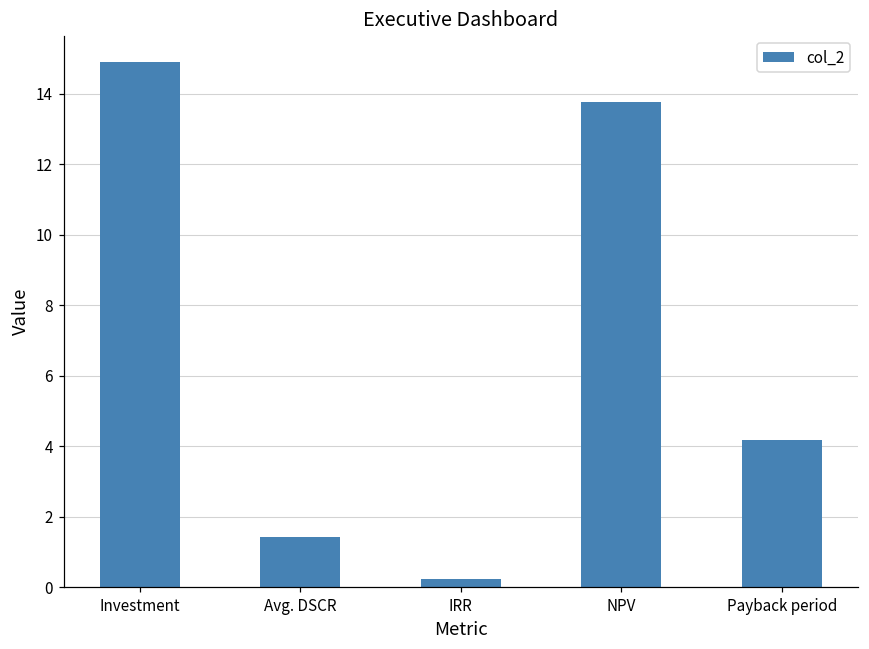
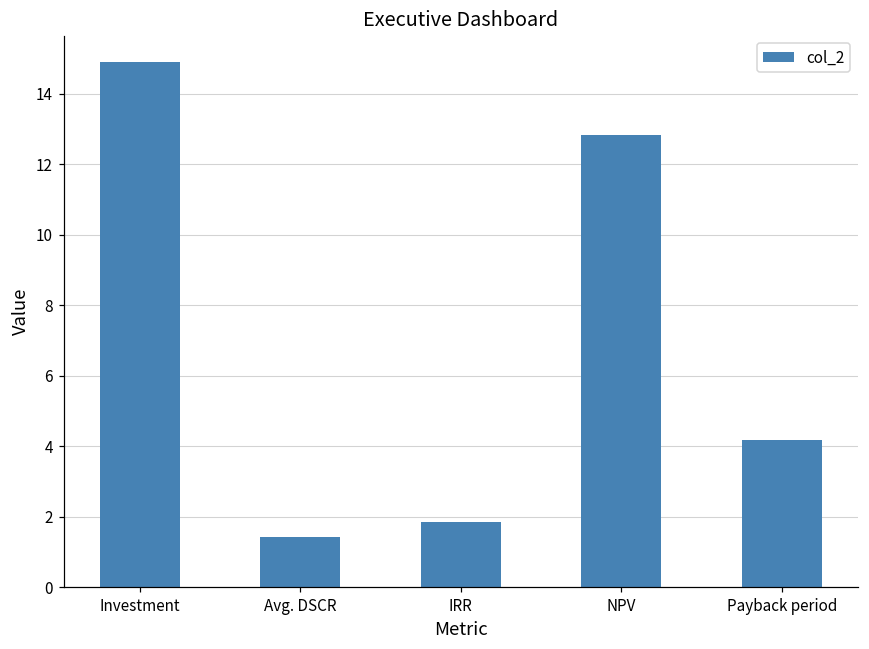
  {
    "Investment": 14.9,
    "Avg. DSCR": 1.4,
-   "IRR": 0.2,
-   "NPV": 13.8,
+   "IRR": 1.9,
+   "NPV": 12.8,
    "Payback period": 4.2
  }
